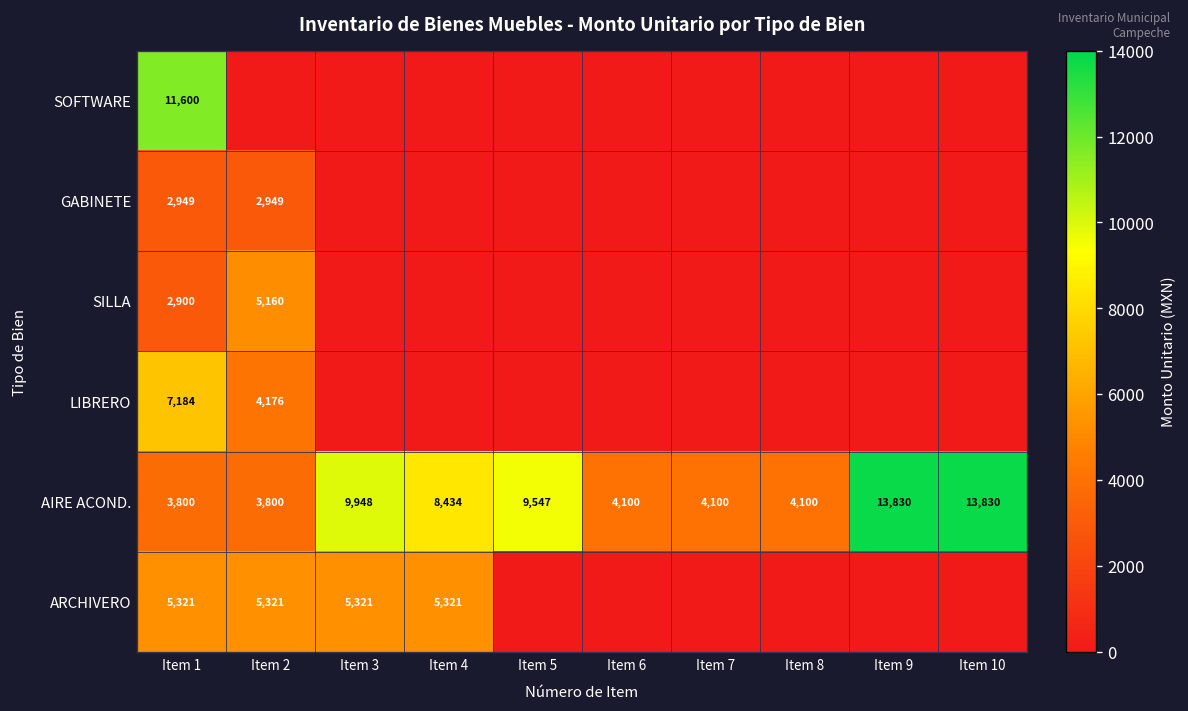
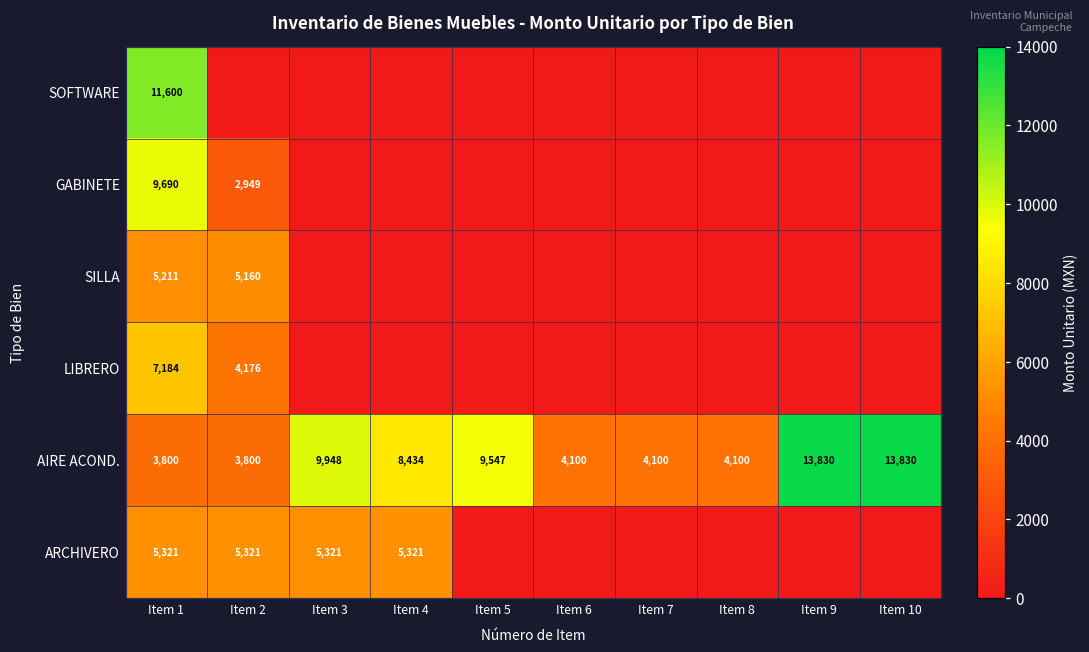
  {
    "SOFTWARE": {
      "Item 1": "11,600"
    },
    "GABINETE": {
-     "Item 1": "2,949",
+     "Item 1": "9,690",
      "Item 2": "2,949"
    },
    "SILLA": {
-     "Item 1": "2,900",
+     "Item 1": "5,211",
      "Item 2": "5,160"
    },
    "LIBRERO": {
      "Item 1": "7,184",
      "Item 2": "4,176"
    },
    "AIRE ACOND.": {
      "Item 1": "3,800",
      "Item 2": "3,800",
      "Item 3": "9,948",
      "Item 4": "8,434",
      "Item 5": "9,547",
      "Item 6": "4,100",
      "Item 7": "4,100",
      "Item 8": "4,100",
      "Item 9": "13,830",
      "Item 10": "13,830"
    },
    "ARCHIVERO": {
      "Item 1": "5,321",
      "Item 2": "5,321",
      "Item 3": "5,321",
      "Item 4": "5,321"
    }
  }
